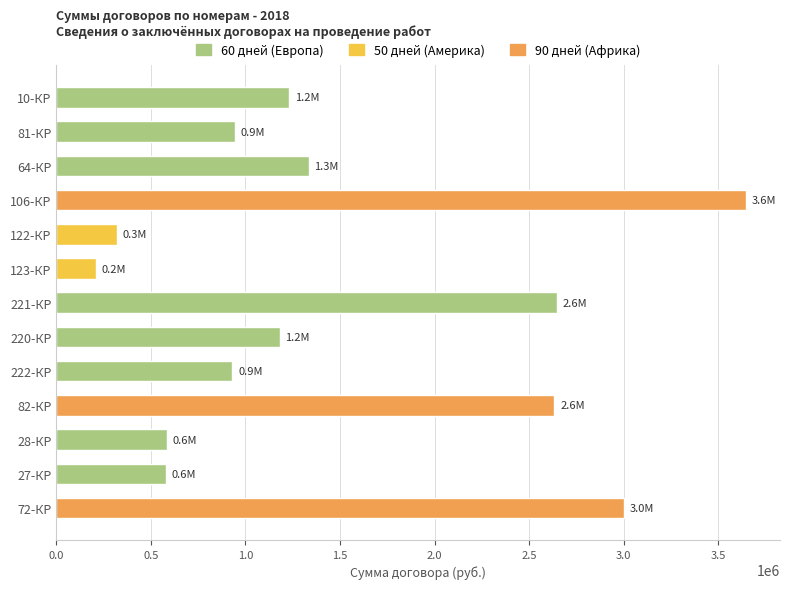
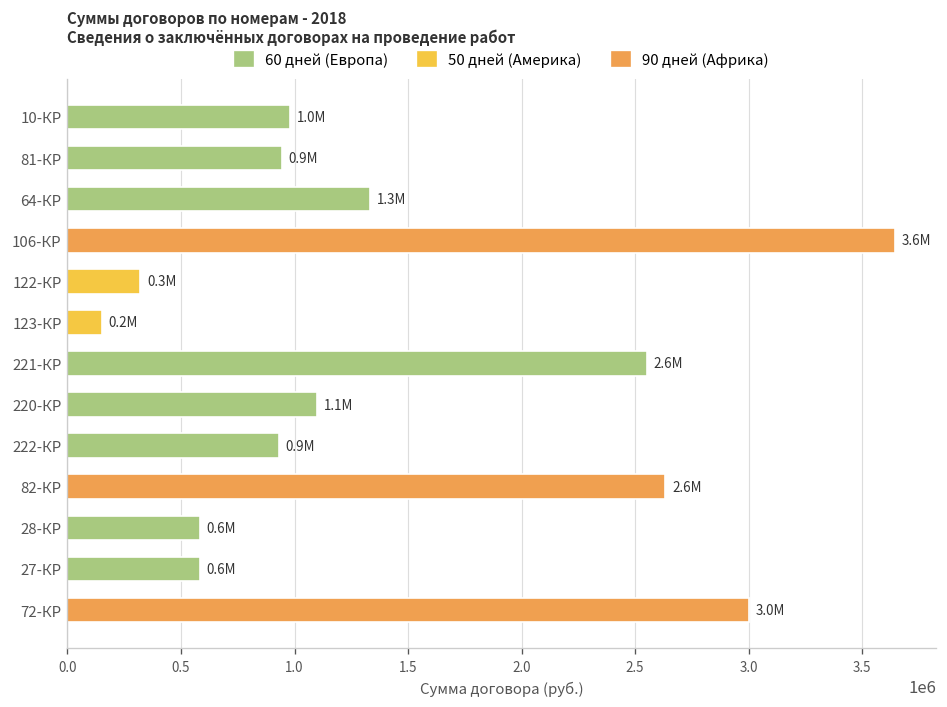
  {
-   "10-КР": "1.2M",
+   "10-КР": "1.0M",
    "81-КР": "0.9M",
    "64-КР": "1.3M",
    "106-КР": "3.6M",
    "122-КР": "0.3M",
-   "123-КР": "210000",
-   "221-КР": "2650000",
-   "220-КР": "1.2M",
+   "123-КР": "150000",
+   "221-КР": "2550000",
+   "220-КР": "1.1M",
    "222-КР": "0.9M",
    "82-КР": "2.6M",
    "28-КР": "0.6M",
    "27-КР": "0.6M",
    "72-КР": "3.0M"
  }
